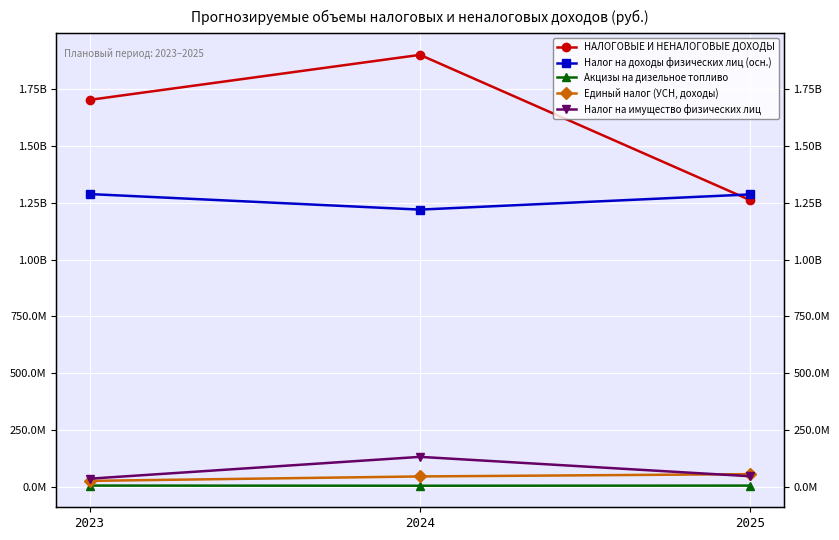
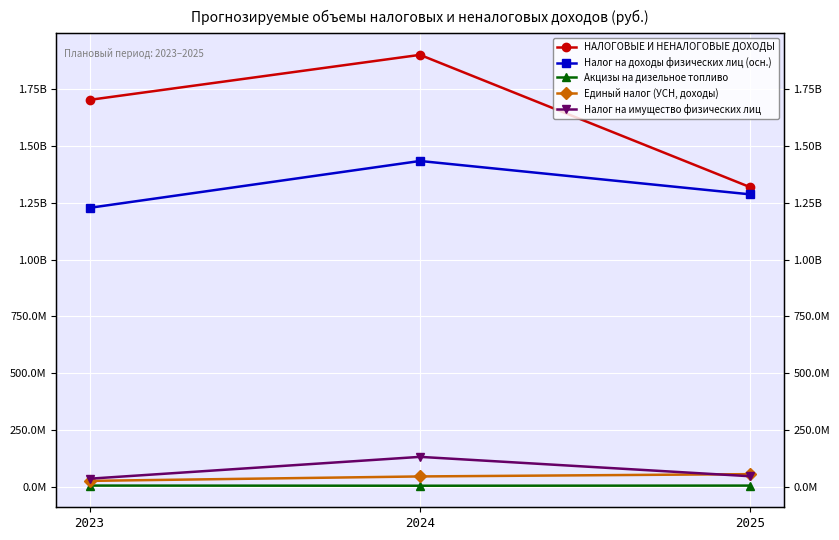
  {
    "НАЛОГОВЫЕ И НЕНАЛОГОВЫЕ ДОХОДЫ": {
      "2023": 1700000000,
      "2024": 1900000000,
-     "2025": 1260000000
+     "2025": 1320000000
    },
    "Налог на доходы физических лиц (осн.)": {
-     "2023": 1290000000,
-     "2024": 1220000000,
+     "2023": 1230000000,
+     "2024": 1430000000,
      "2025": 1290000000
    },
    "Акцизы на дизельное топливо": {
      "2023": 10000000,
      "2024": 10000000,
      "2025": 10000000
    },
    "Единый налог (УСН, доходы)": {
      "2024": 50000000
    },
    "Налог на имущество физических лиц": {
      "2024": 130000000
    }
  }
